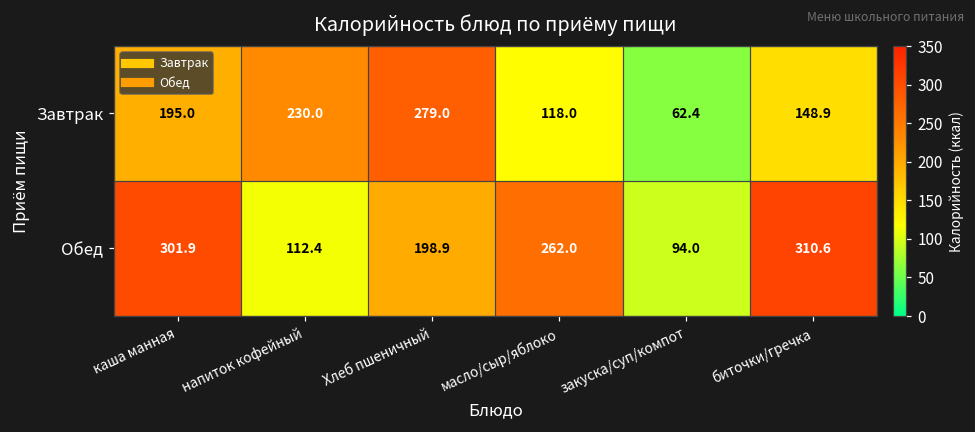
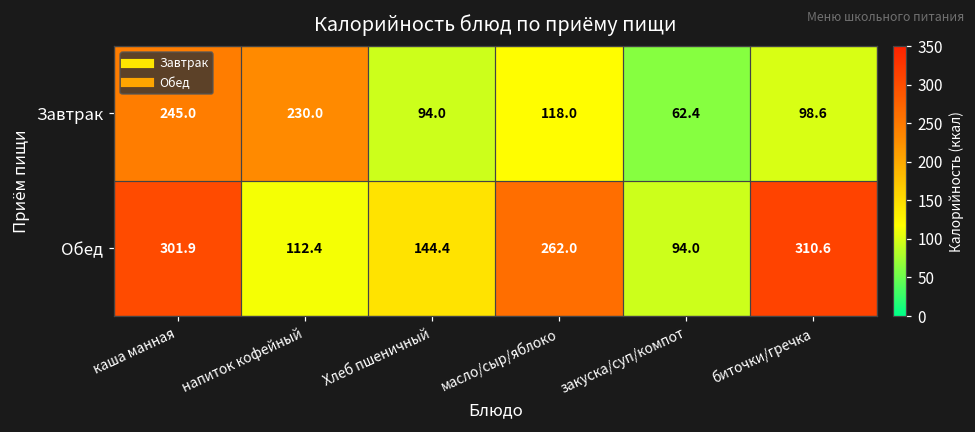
  {
    "Завтрак": {
-     "каша манная": 195.0,
+     "каша манная": 245.0,
      "напиток кофейный": 230.0,
-     "Хлеб пшеничный": 279.0,
+     "Хлеб пшеничный": 94.0,
      "масло/сыр/яблоко": 118.0,
      "закуска/суп/компот": 62.4,
-     "биточки/гречка": 148.9
+     "биточки/гречка": 98.6
    },
    "Обед": {
      "каша манная": 301.9,
      "напиток кофейный": 112.4,
-     "Хлеб пшеничный": 198.9,
+     "Хлеб пшеничный": 144.4,
      "масло/сыр/яблоко": 262.0,
      "закуска/суп/компот": 94.0,
      "биточки/гречка": 310.6
    }
  }
